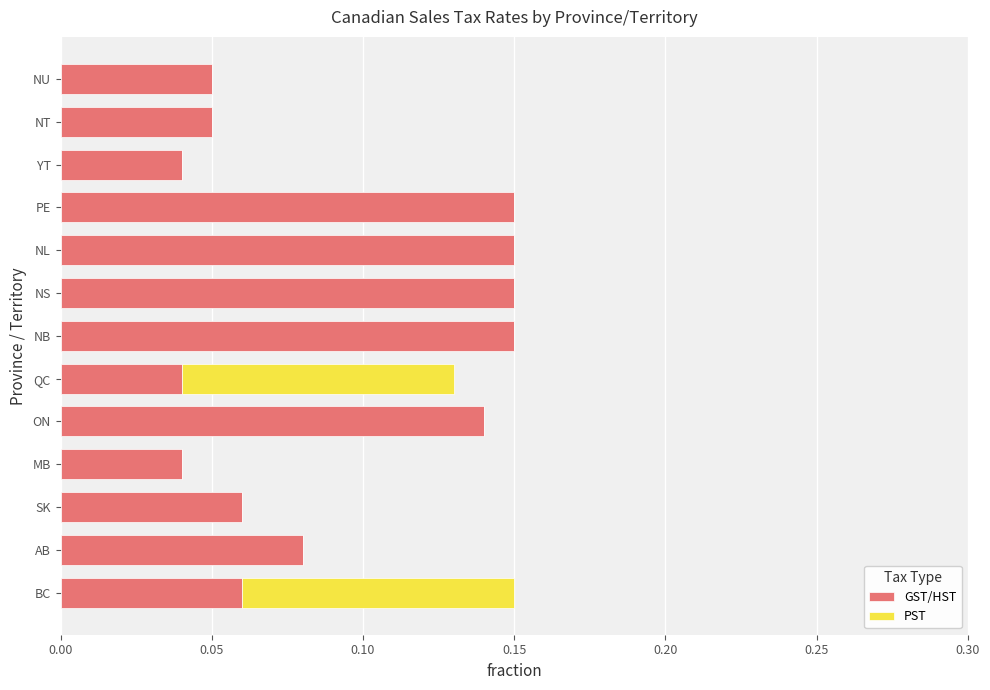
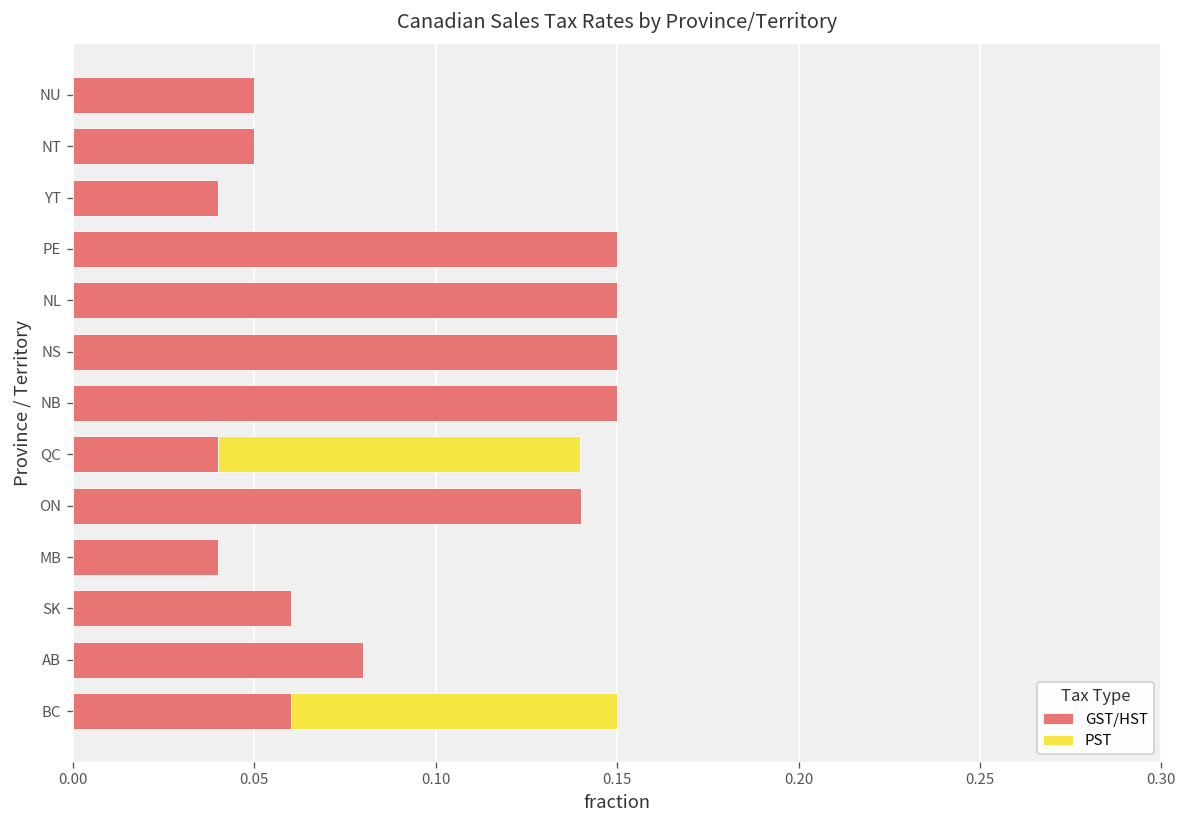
  {
    "GST/HST": {
      "NU": 0.050,
      "NT": 0.050,
      "YT": 0.040,
      "PE": 0.150,
      "NL": 0.150,
      "NS": 0.150,
      "NB": 0.150,
      "QC": 0.040,
      "ON": 0.140,
      "MB": 0.040,
      "SK": 0.060,
      "AB": 0.080,
      "BC": 0.060
    },
    "PST": {
      "NU": 0.000,
      "NT": 0.000,
      "YT": 0.000,
      "PE": 0.000,
      "NL": 0.000,
      "NS": 0.000,
      "NB": 0.000,
-     "QC": 0.090,
+     "QC": 0.100,
      "ON": 0.000,
      "MB": 0.000,
      "SK": 0.000,
      "AB": 0.000,
      "BC": 0.090
    }
  }
